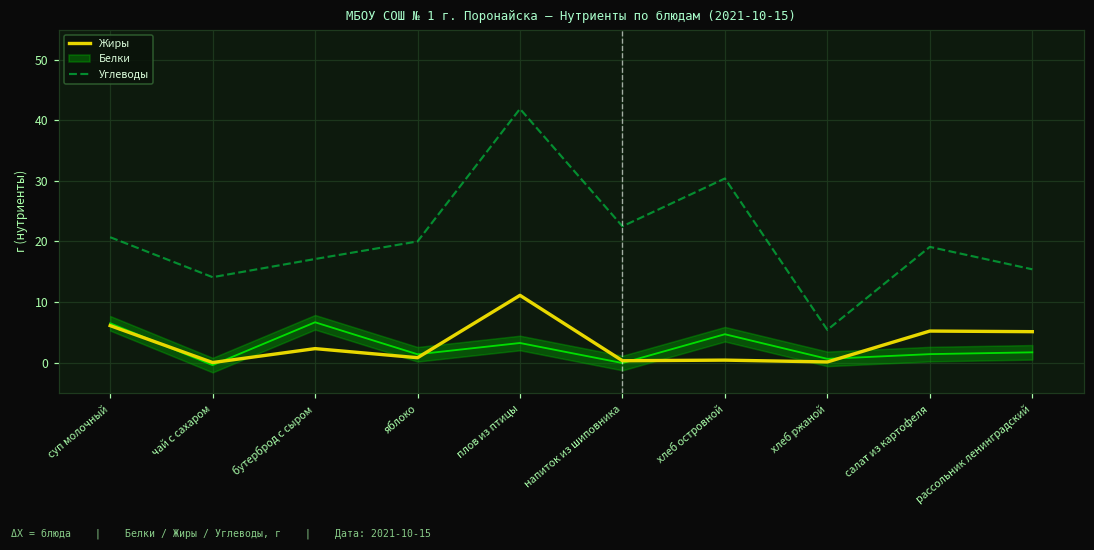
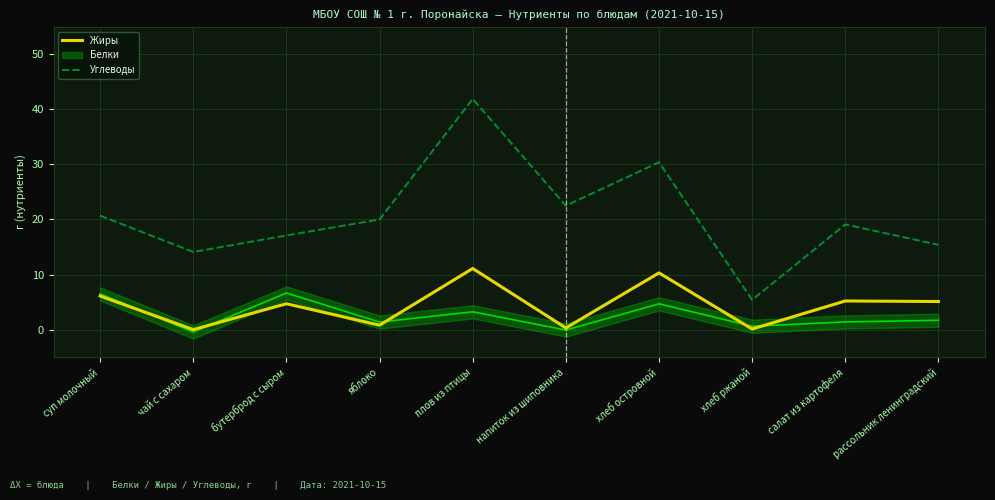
  {
    "Жиры": {
-     "бутерброд с сыром": 2,
+     "бутерброд с сыром": 5,
      "яблоко": 1,
      "плов из птицы": 11,
-     "хлеб островной": 0,
+     "хлеб островной": 10,
      "хлеб ржаной": 0,
      "салат из картофеля": 5,
      "рассольник ленинградский": 5
    },
    "Углеводы": {
      "суп молочный": 21,
      "чай с сахаром": 14,
      "бутерброд с сыром": 17,
      "яблоко": 20,
      "плов из птицы": 42,
      "напиток из шиповника": 23,
      "хлеб островной": 30,
      "хлеб ржаной": 5,
      "салат из картофеля": 19,
      "рассольник ленинградский": 15
    }
  }
